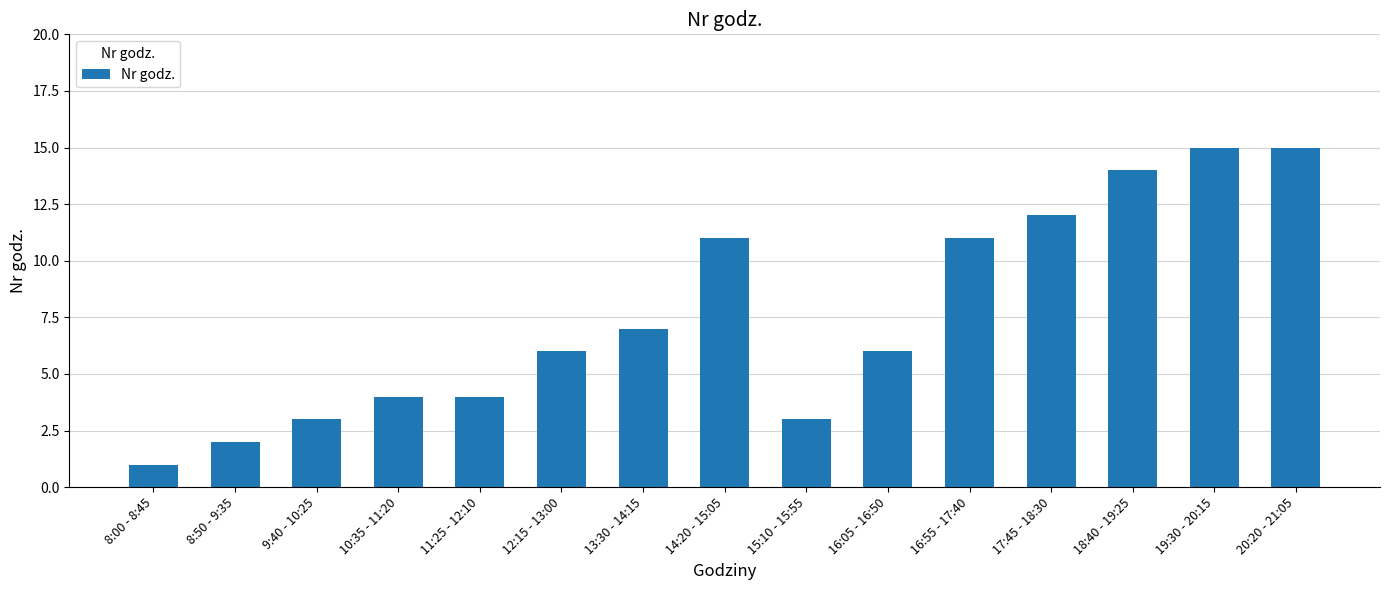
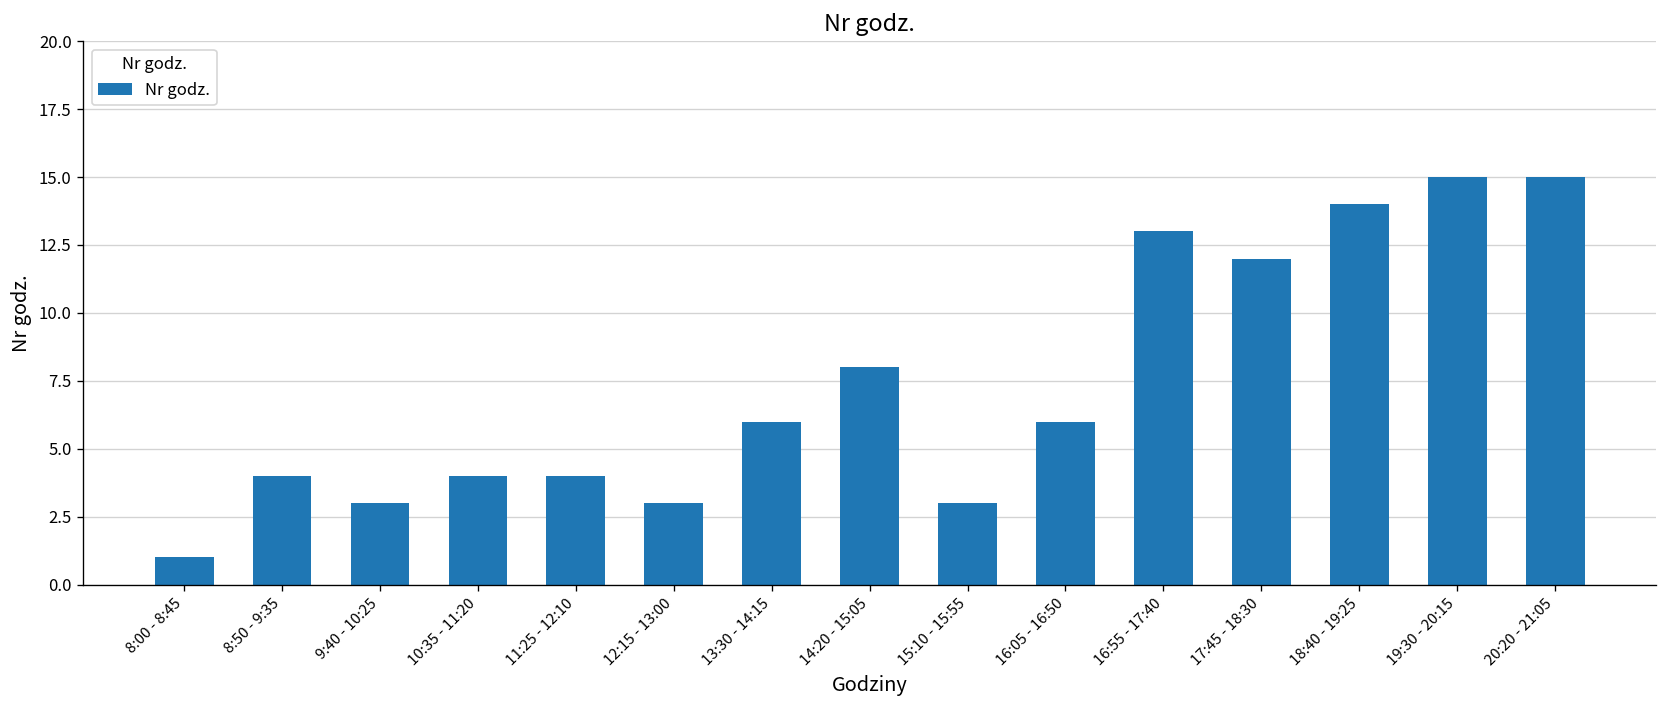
  {
    "8:00 - 8:45": 1,
-   "8:50 - 9:35": 2,
+   "8:50 - 9:35": 4,
    "9:40 - 10:25": 3,
    "10:35 - 11:20": 4,
    "11:25 - 12:10": 4,
-   "12:15 - 13:00": 6,
-   "13:30 - 14:15": 7,
-   "14:20 - 15:05": 11,
+   "12:15 - 13:00": 3,
+   "13:30 - 14:15": 6,
+   "14:20 - 15:05": 8,
    "15:10 - 15:55": 3,
    "16:05 - 16:50": 6,
-   "16:55 - 17:40": 11,
+   "16:55 - 17:40": 13,
    "17:45 - 18:30": 12,
    "18:40 - 19:25": 14,
    "19:30 - 20:15": 15,
    "20:20 - 21:05": 15
  }
